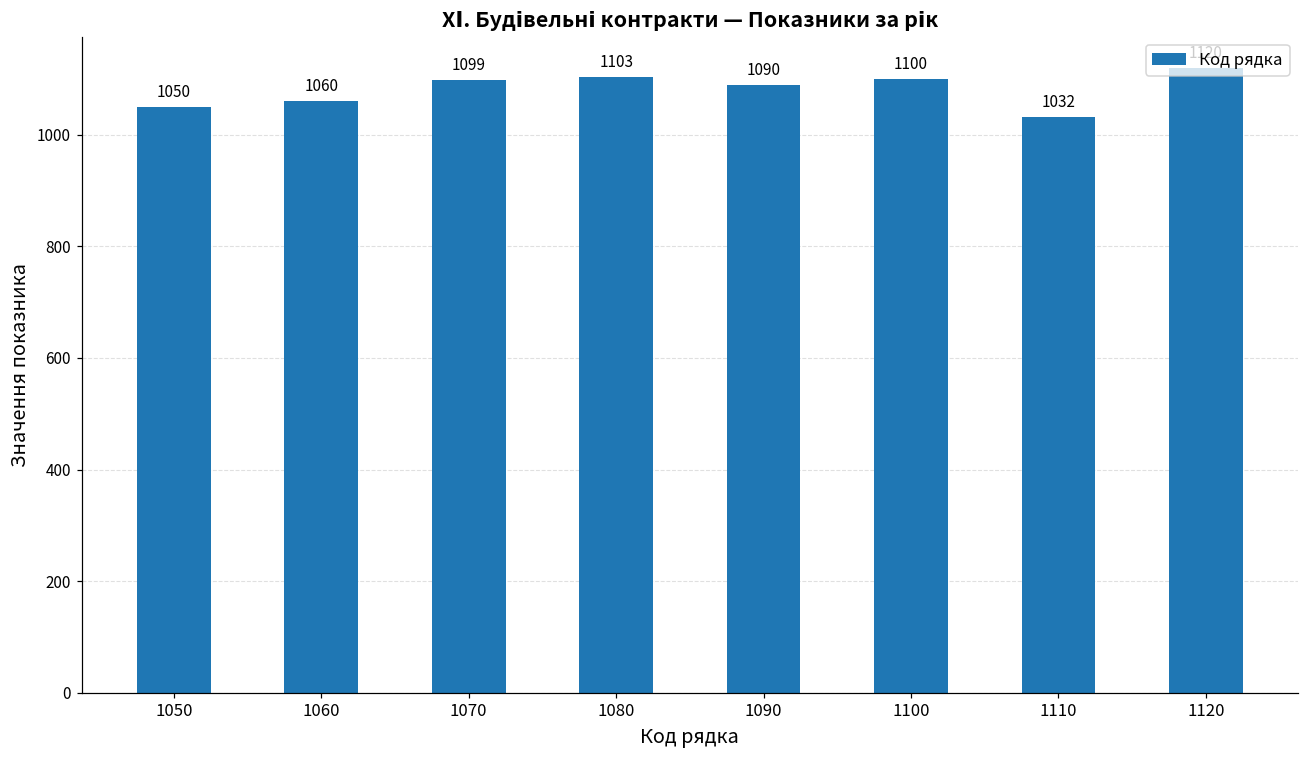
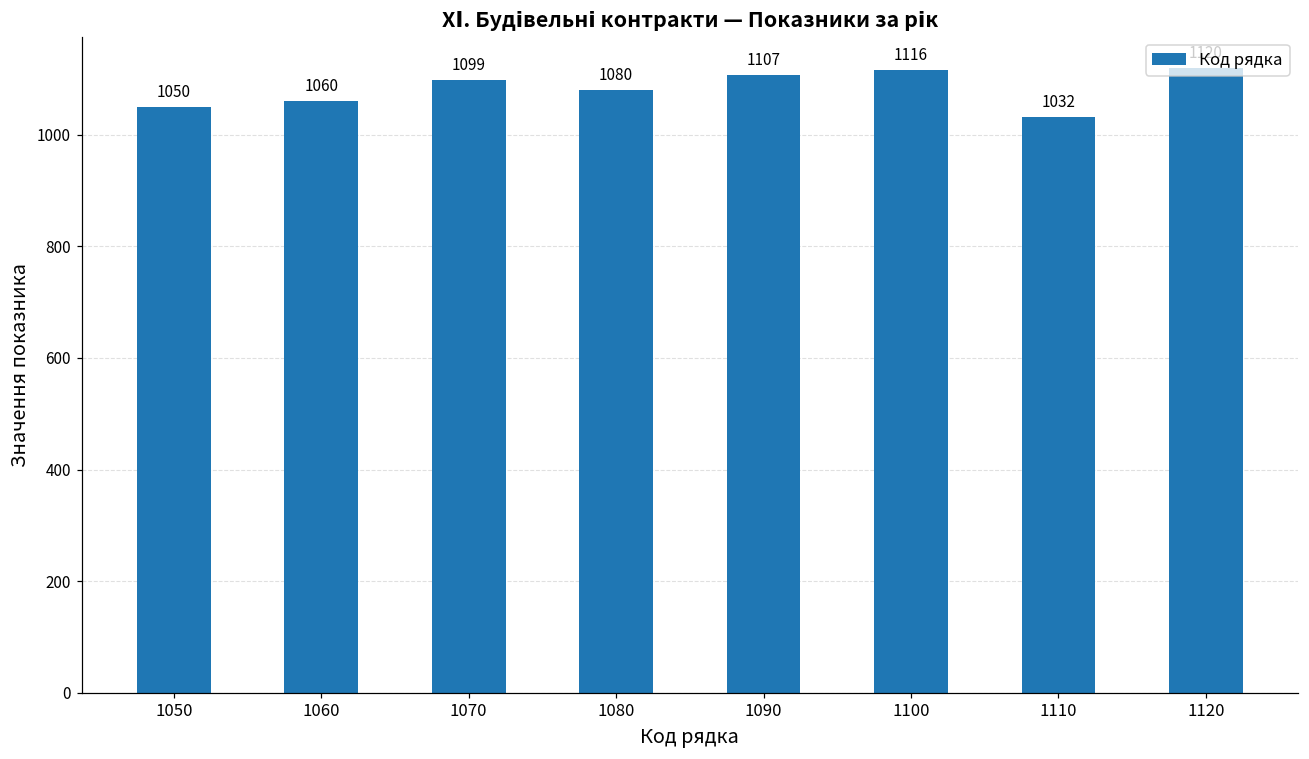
  {
    "1050": 1050,
    "1060": 1060,
    "1070": 1099,
-   "1080": 1103,
-   "1090": 1090,
-   "1100": 1100,
+   "1080": 1080,
+   "1090": 1107,
+   "1100": 1116,
    "1110": 1032
  }
